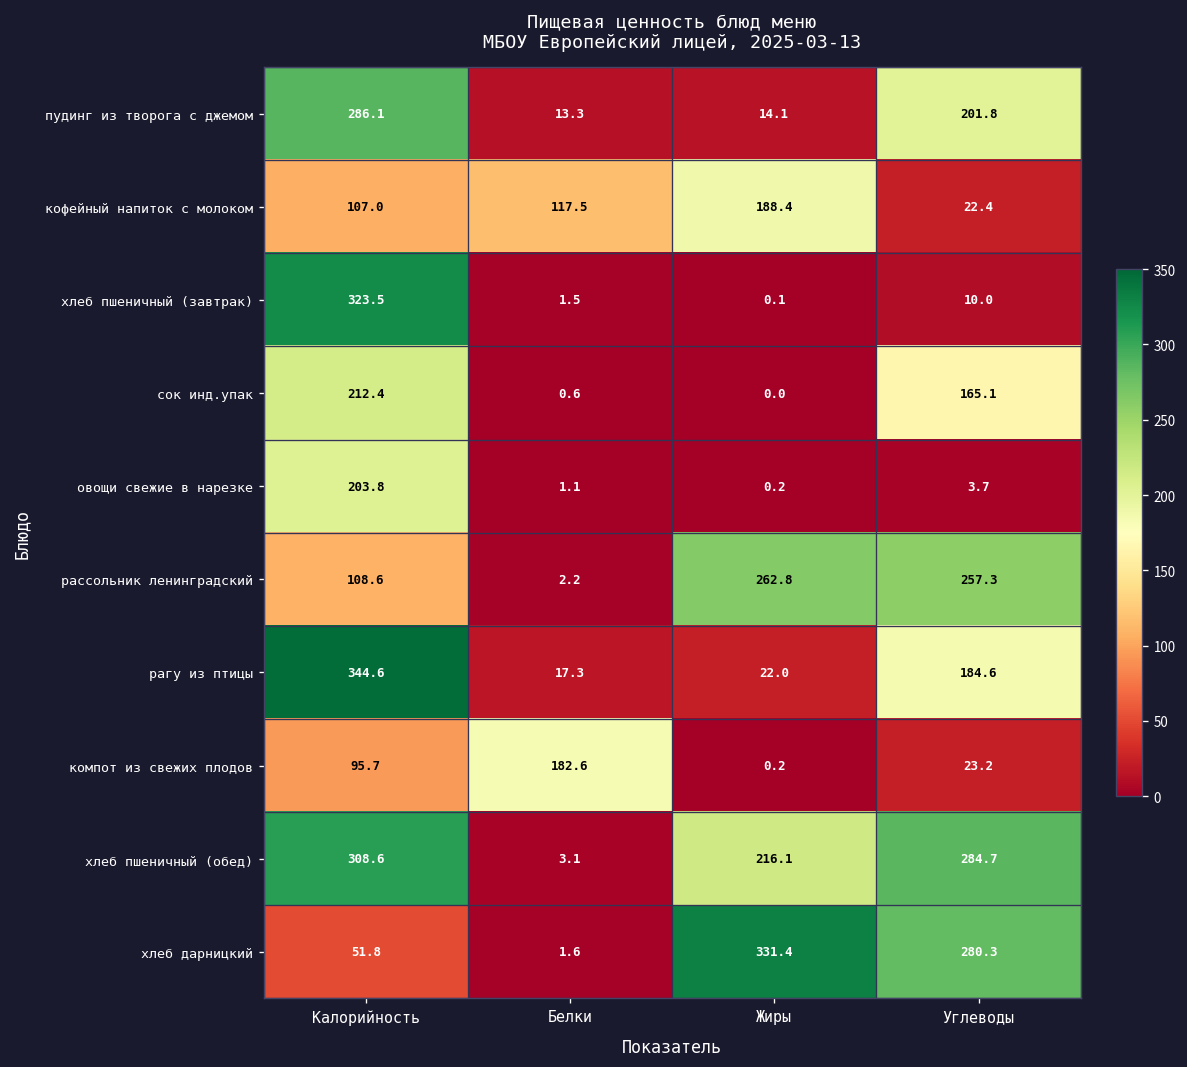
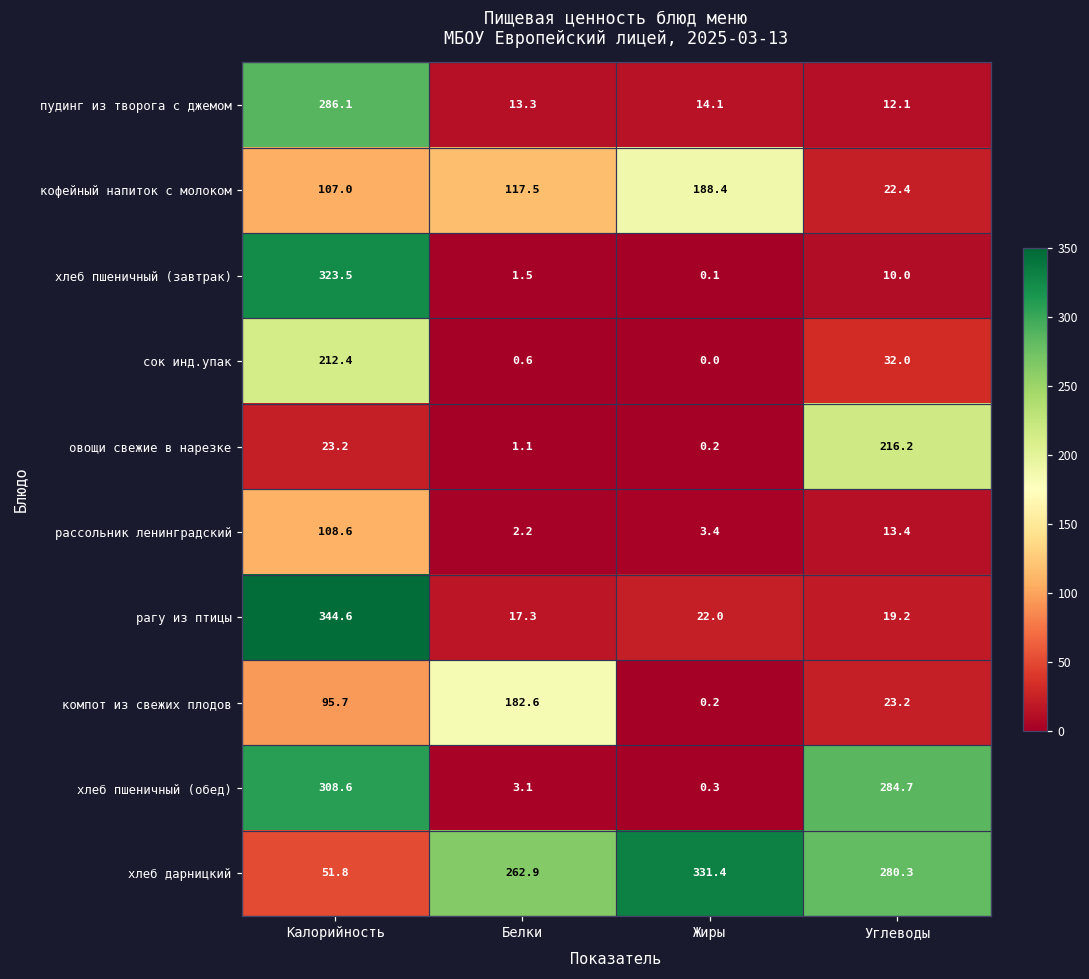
  {
    "пудинг из творога с джемом": {
      "Калорийность": 286.1,
      "Белки": 13.3,
      "Жиры": 14.1,
-     "Углеводы": 201.8
+     "Углеводы": 12.1
    },
    "кофейный напиток с молоком": {
      "Калорийность": 107.0,
      "Белки": 117.5,
      "Жиры": 188.4,
      "Углеводы": 22.4
    },
    "хлеб пшеничный (завтрак)": {
      "Калорийность": 323.5,
      "Белки": 1.5,
      "Жиры": 0.1,
      "Углеводы": 10.0
    },
    "сок инд.упак": {
      "Калорийность": 212.4,
      "Белки": 0.6,
      "Жиры": 0.0,
-     "Углеводы": 165.1
+     "Углеводы": 32.0
    },
    "овощи свежие в нарезке": {
-     "Калорийность": 203.8,
+     "Калорийность": 23.2,
      "Белки": 1.1,
      "Жиры": 0.2,
-     "Углеводы": 3.7
+     "Углеводы": 216.2
    },
    "рассольник ленинградский": {
      "Калорийность": 108.6,
      "Белки": 2.2,
-     "Жиры": 262.8,
-     "Углеводы": 257.3
+     "Жиры": 3.4,
+     "Углеводы": 13.4
    },
    "рагу из птицы": {
      "Калорийность": 344.6,
      "Белки": 17.3,
      "Жиры": 22.0,
-     "Углеводы": 184.6
+     "Углеводы": 19.2
    },
    "компот из свежих плодов": {
      "Калорийность": 95.7,
      "Белки": 182.6,
      "Жиры": 0.2,
      "Углеводы": 23.2
    },
    "хлеб пшеничный (обед)": {
      "Калорийность": 308.6,
      "Белки": 3.1,
-     "Жиры": 216.1,
+     "Жиры": 0.3,
      "Углеводы": 284.7
    },
    "хлеб дарницкий": {
      "Калорийность": 51.8,
-     "Белки": 1.6,
+     "Белки": 262.9,
      "Жиры": 331.4,
      "Углеводы": 280.3
    }
  }
